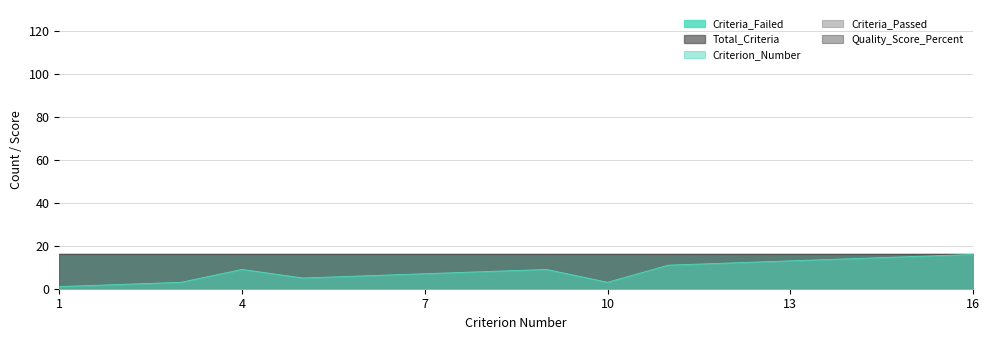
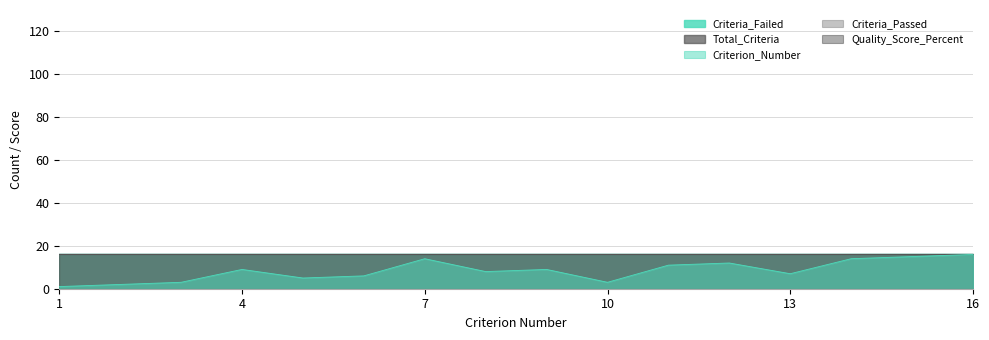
  {
    "Criterion_Number": {
      "4": 9,
-     "7": 7,
+     "7": 14,
      "10": 3,
-     "13": 13
+     "13": 7
    }
  }
